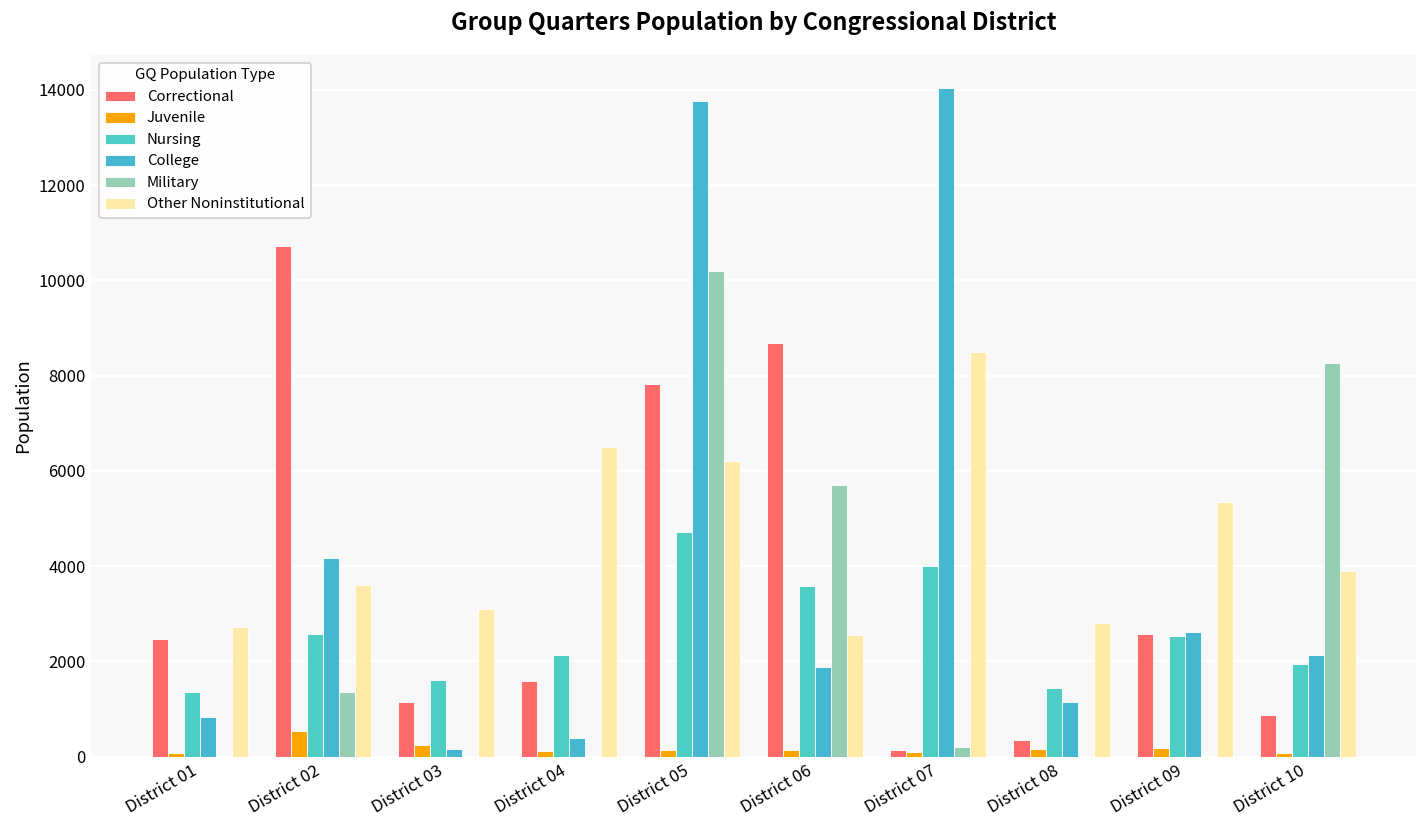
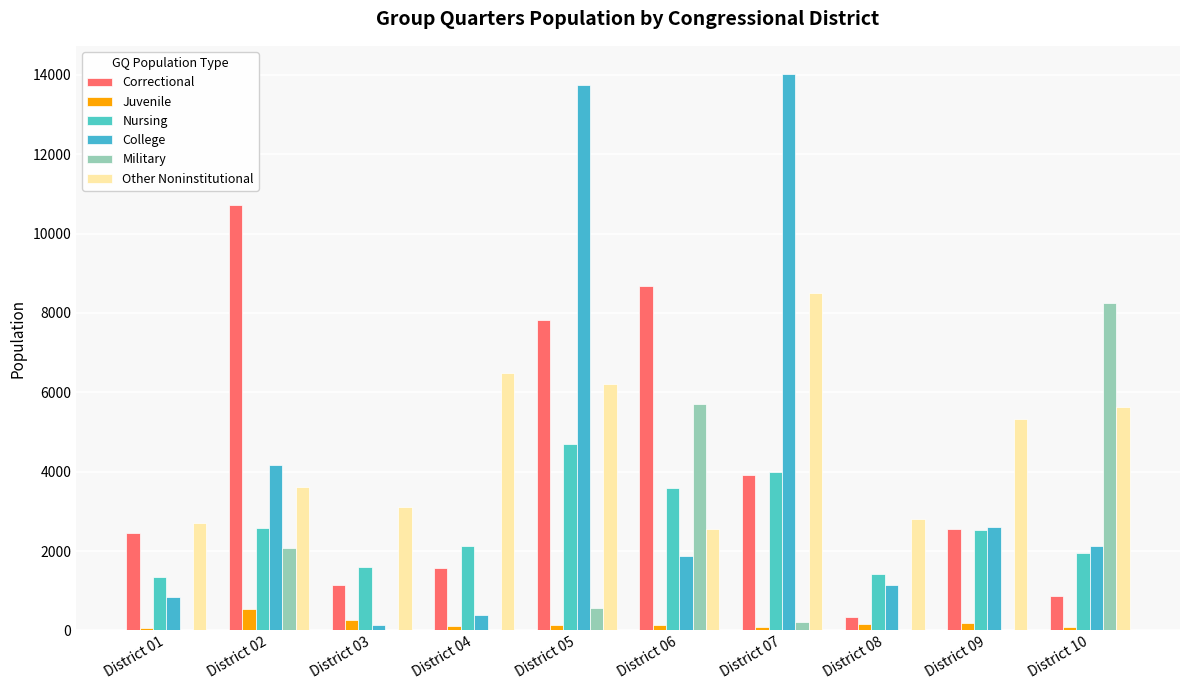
  {
    "Correctional": {
      "District 01": 2500,
      "District 02": 10700,
      "District 03": 1200,
      "District 04": 1600,
      "District 05": 7800,
      "District 06": 8700,
-     "District 07": 100,
+     "District 07": 3900,
      "District 08": 300,
      "District 09": 2600,
      "District 10": 900
    },
    "Juvenile": {
      "District 01": 100,
      "District 02": 500,
      "District 03": 300,
      "District 04": 100,
      "District 05": 100,
      "District 06": 100,
      "District 07": 100,
      "District 08": 200,
      "District 09": 200,
      "District 10": 100
    },
    "Military": {
      "District 01": 0,
-     "District 02": 1400,
+     "District 02": 2100,
      "District 03": 0,
      "District 04": 0,
-     "District 05": 10200,
+     "District 05": 600,
      "District 06": 5700,
      "District 07": 200,
      "District 08": 0,
      "District 09": 0,
      "District 10": 8300
    },
    "Other Noninstitutional": {
      "District 01": 2700,
      "District 02": 3600,
      "District 03": 3100,
      "District 04": 6500,
      "District 05": 6200,
      "District 06": 2500,
      "District 07": 8500,
      "District 08": 2800,
      "District 09": 5300,
-     "District 10": 3900
+     "District 10": 5600
    }
  }
